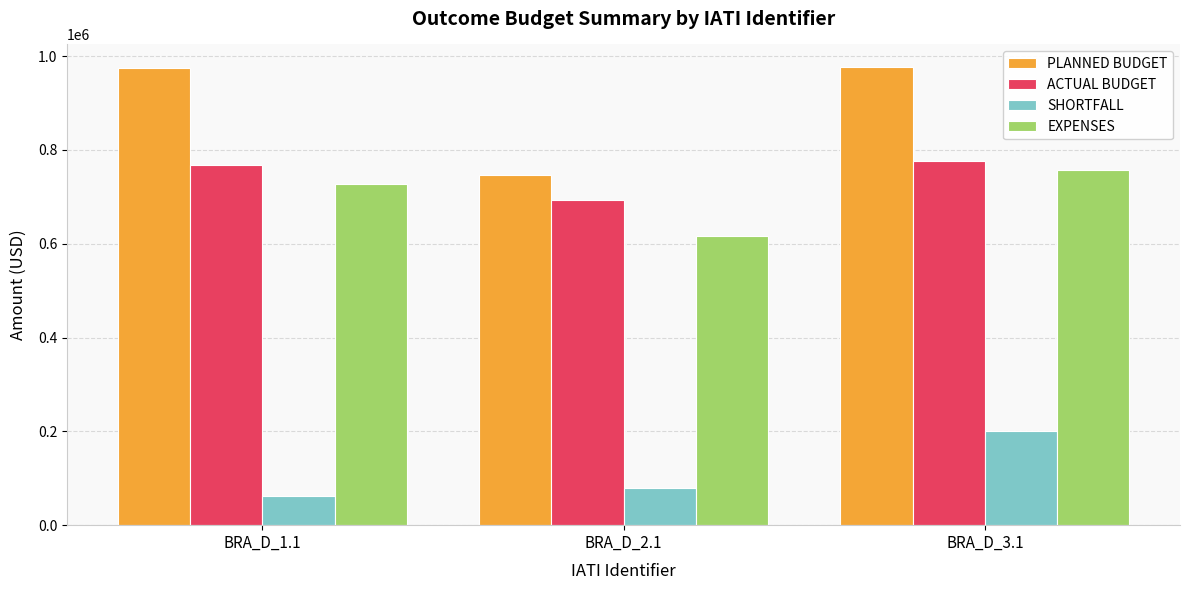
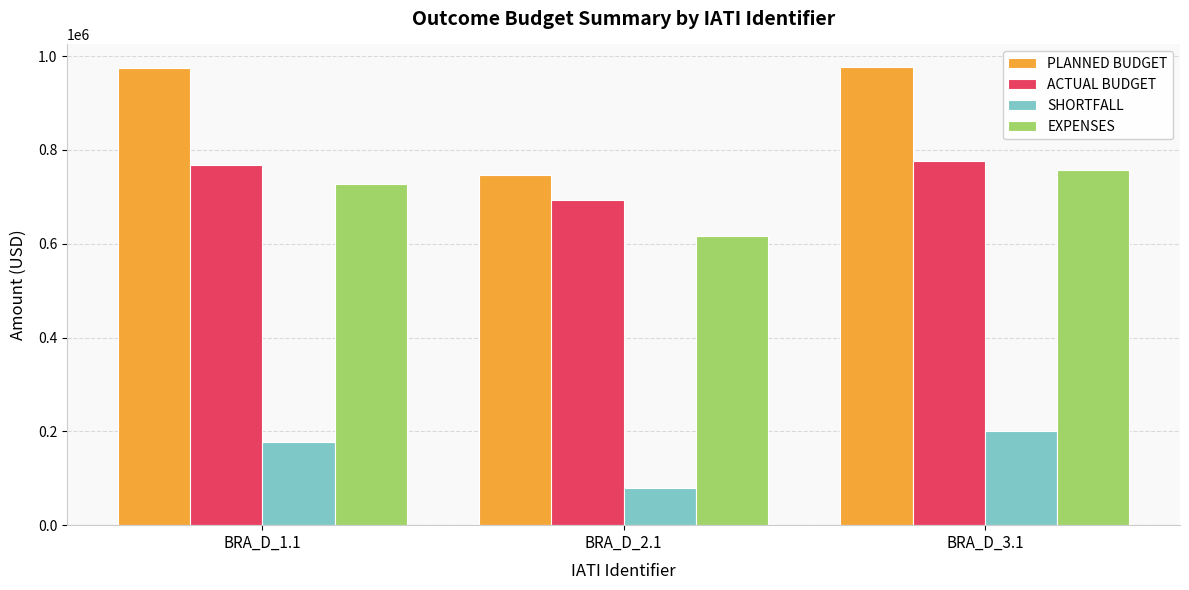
  {
    "PLANNED BUDGET": {
      "BRA_D_1.1": 970000,
      "BRA_D_2.1": 750000,
      "BRA_D_3.1": 980000
    },
    "ACTUAL BUDGET": {
      "BRA_D_1.1": 770000,
      "BRA_D_2.1": 690000,
      "BRA_D_3.1": 780000
    },
    "SHORTFALL": {
-     "BRA_D_1.1": 60000,
+     "BRA_D_1.1": 180000,
      "BRA_D_2.1": 80000,
      "BRA_D_3.1": 200000
    },
    "EXPENSES": {
      "BRA_D_1.1": 730000,
      "BRA_D_2.1": 620000,
      "BRA_D_3.1": 760000
    }
  }
